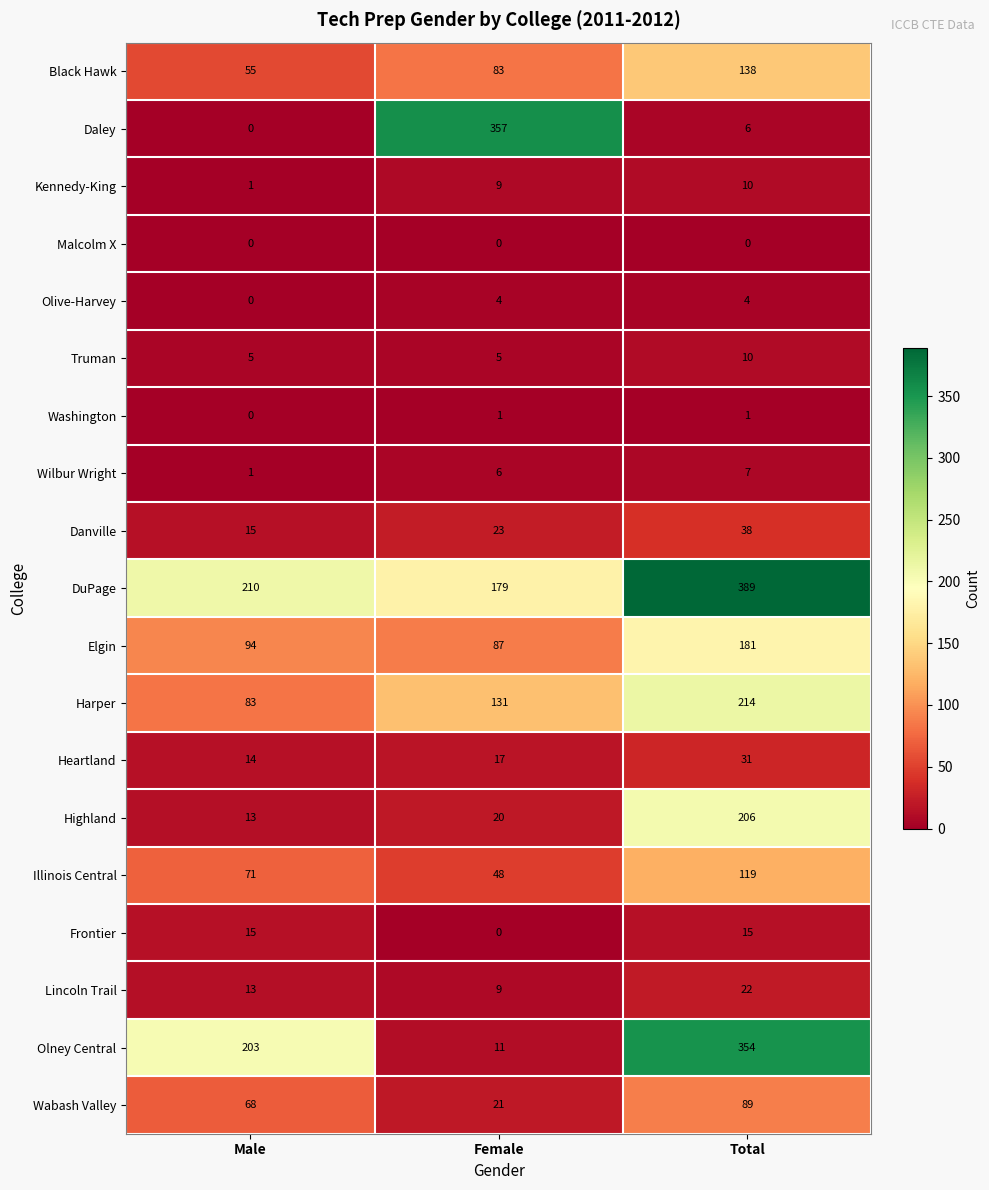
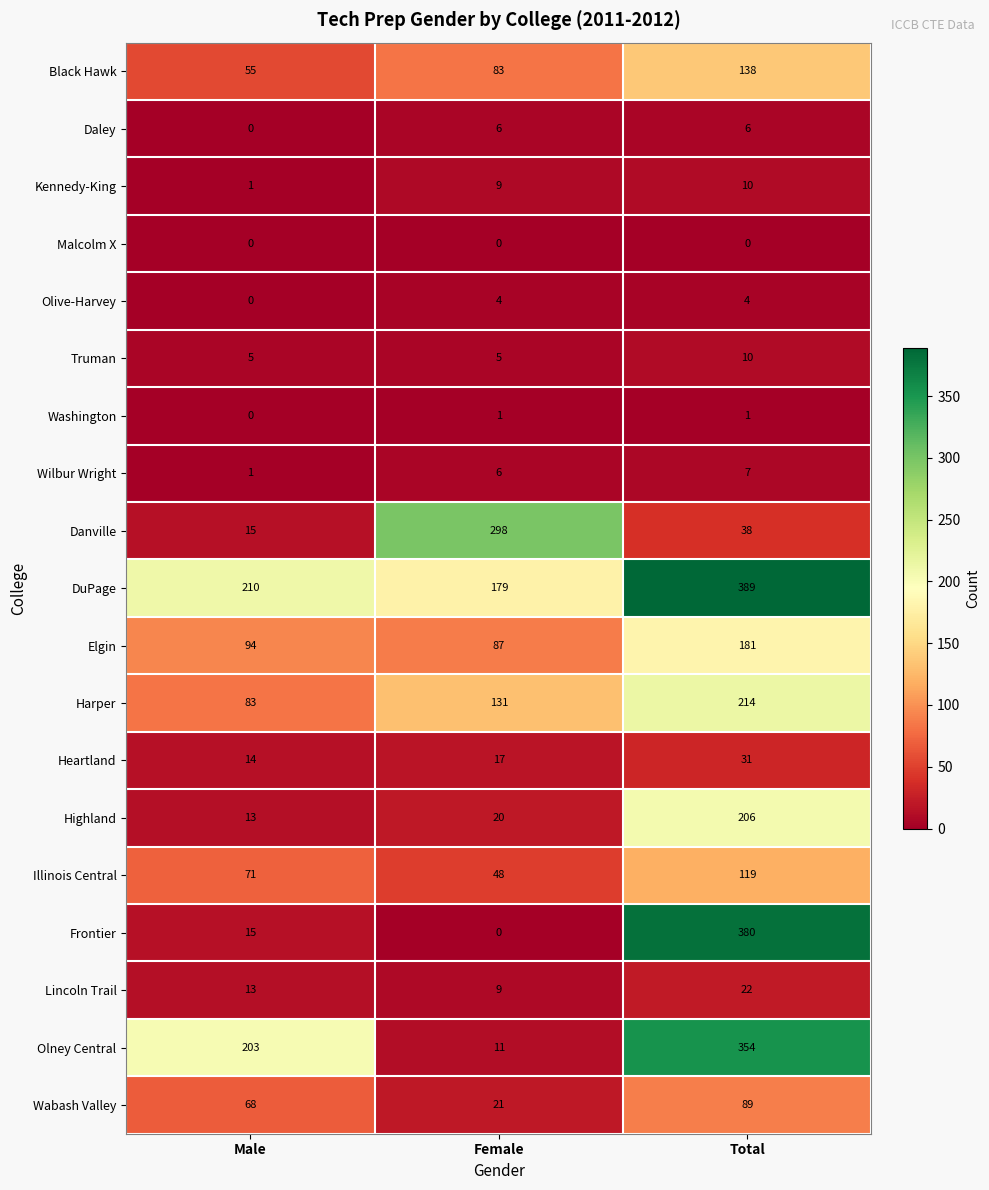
  {
    "Black Hawk": {
      "Male": 55,
      "Female": 83,
      "Total": 138
    },
    "Daley": {
      "Male": 0,
-     "Female": 357,
+     "Female": 6,
      "Total": 6
    },
    "Kennedy-King": {
      "Male": 1,
      "Female": 9,
      "Total": 10
    },
    "Malcolm X": {
      "Male": 0,
      "Female": 0,
      "Total": 0
    },
    "Olive-Harvey": {
      "Male": 0,
      "Female": 4,
      "Total": 4
    },
    "Truman": {
      "Male": 5,
      "Female": 5,
      "Total": 10
    },
    "Washington": {
      "Male": 0,
      "Female": 1,
      "Total": 1
    },
    "Wilbur Wright": {
      "Male": 1,
      "Female": 6,
      "Total": 7
    },
    "Danville": {
      "Male": 15,
-     "Female": 23,
+     "Female": 298,
      "Total": 38
    },
    "DuPage": {
      "Male": 210,
      "Female": 179,
      "Total": 389
    },
    "Elgin": {
      "Male": 94,
      "Female": 87,
      "Total": 181
    },
    "Harper": {
      "Male": 83,
      "Female": 131,
      "Total": 214
    },
    "Heartland": {
      "Male": 14,
      "Female": 17,
      "Total": 31
    },
    "Highland": {
      "Male": 13,
      "Female": 20,
      "Total": 206
    },
    "Illinois Central": {
      "Male": 71,
      "Female": 48,
      "Total": 119
    },
    "Frontier": {
      "Male": 15,
      "Female": 0,
-     "Total": 15
+     "Total": 380
    },
    "Lincoln Trail": {
      "Male": 13,
      "Female": 9,
      "Total": 22
    },
    "Olney Central": {
      "Male": 203,
      "Female": 11,
      "Total": 354
    },
    "Wabash Valley": {
      "Male": 68,
      "Female": 21,
      "Total": 89
    }
  }
